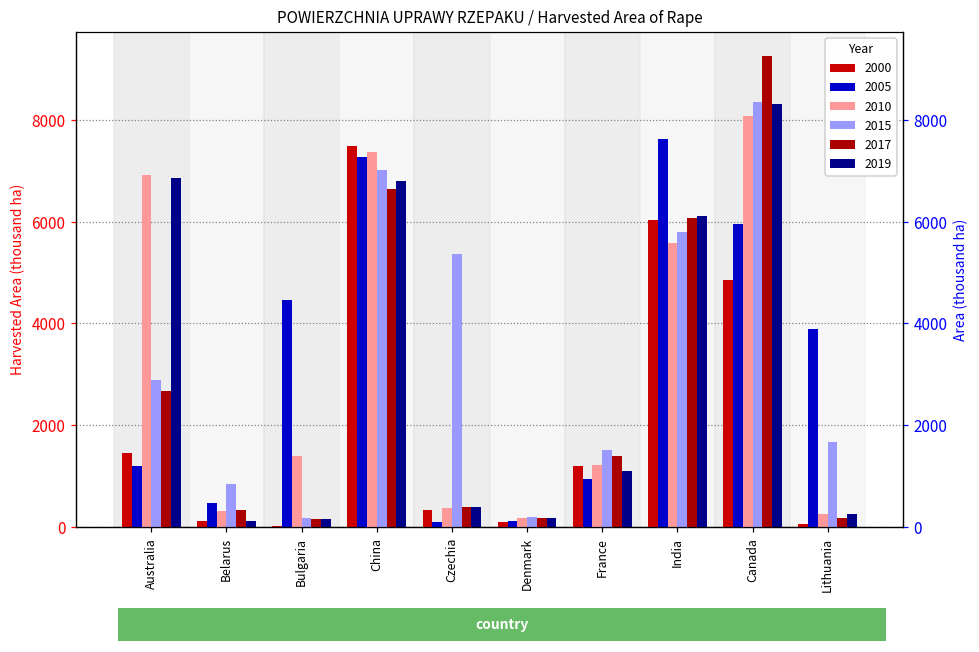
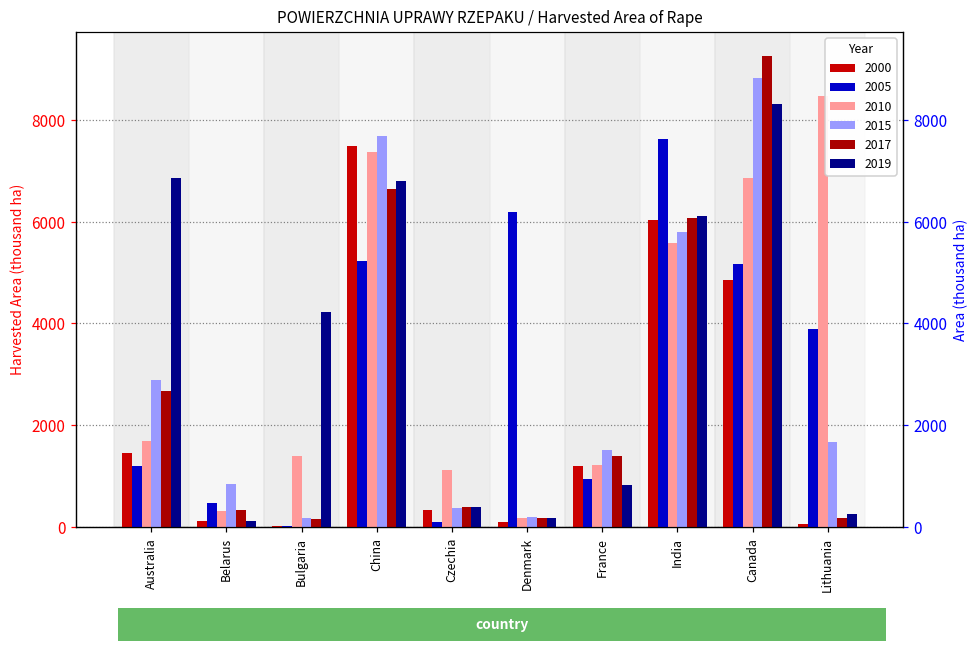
  {
    "2005": {
      "Australia": 1200,
      "Belarus": 500,
-     "Bulgaria": 4500,
-     "China": 7300,
+     "Bulgaria": 0,
+     "China": 5200,
      "Czechia": 100,
-     "Denmark": 100,
+     "Denmark": 6200,
      "France": 900,
      "India": 7600,
-     "Canada": 6000,
+     "Canada": 5200,
      "Lithuania": 3900
    },
    "2010": {
-     "Australia": 6900,
+     "Australia": 1700,
      "Belarus": 300,
      "Bulgaria": 1400,
      "China": 7400,
-     "Czechia": 400,
+     "Czechia": 1100,
      "Denmark": 200,
      "France": 1200,
      "India": 5600,
-     "Canada": 8100,
-     "Lithuania": 300
+     "Canada": 6900,
+     "Lithuania": 8500
    },
    "2015": {
      "Australia": 2900,
      "Belarus": 800,
      "Bulgaria": 200,
-     "China": 7000,
-     "Czechia": 5400,
+     "China": 7700,
+     "Czechia": 400,
      "Denmark": 200,
      "France": 1500,
      "India": 5800,
-     "Canada": 8400,
+     "Canada": 8800,
      "Lithuania": 1700
    },
    "2019": {
      "Australia": 6900,
      "Belarus": 100,
-     "Bulgaria": 200,
+     "Bulgaria": 4200,
      "China": 6800,
      "Czechia": 400,
      "Denmark": 200,
-     "France": 1100,
+     "France": 800,
      "India": 6100,
      "Canada": 8300,
      "Lithuania": 200
    }
  }
